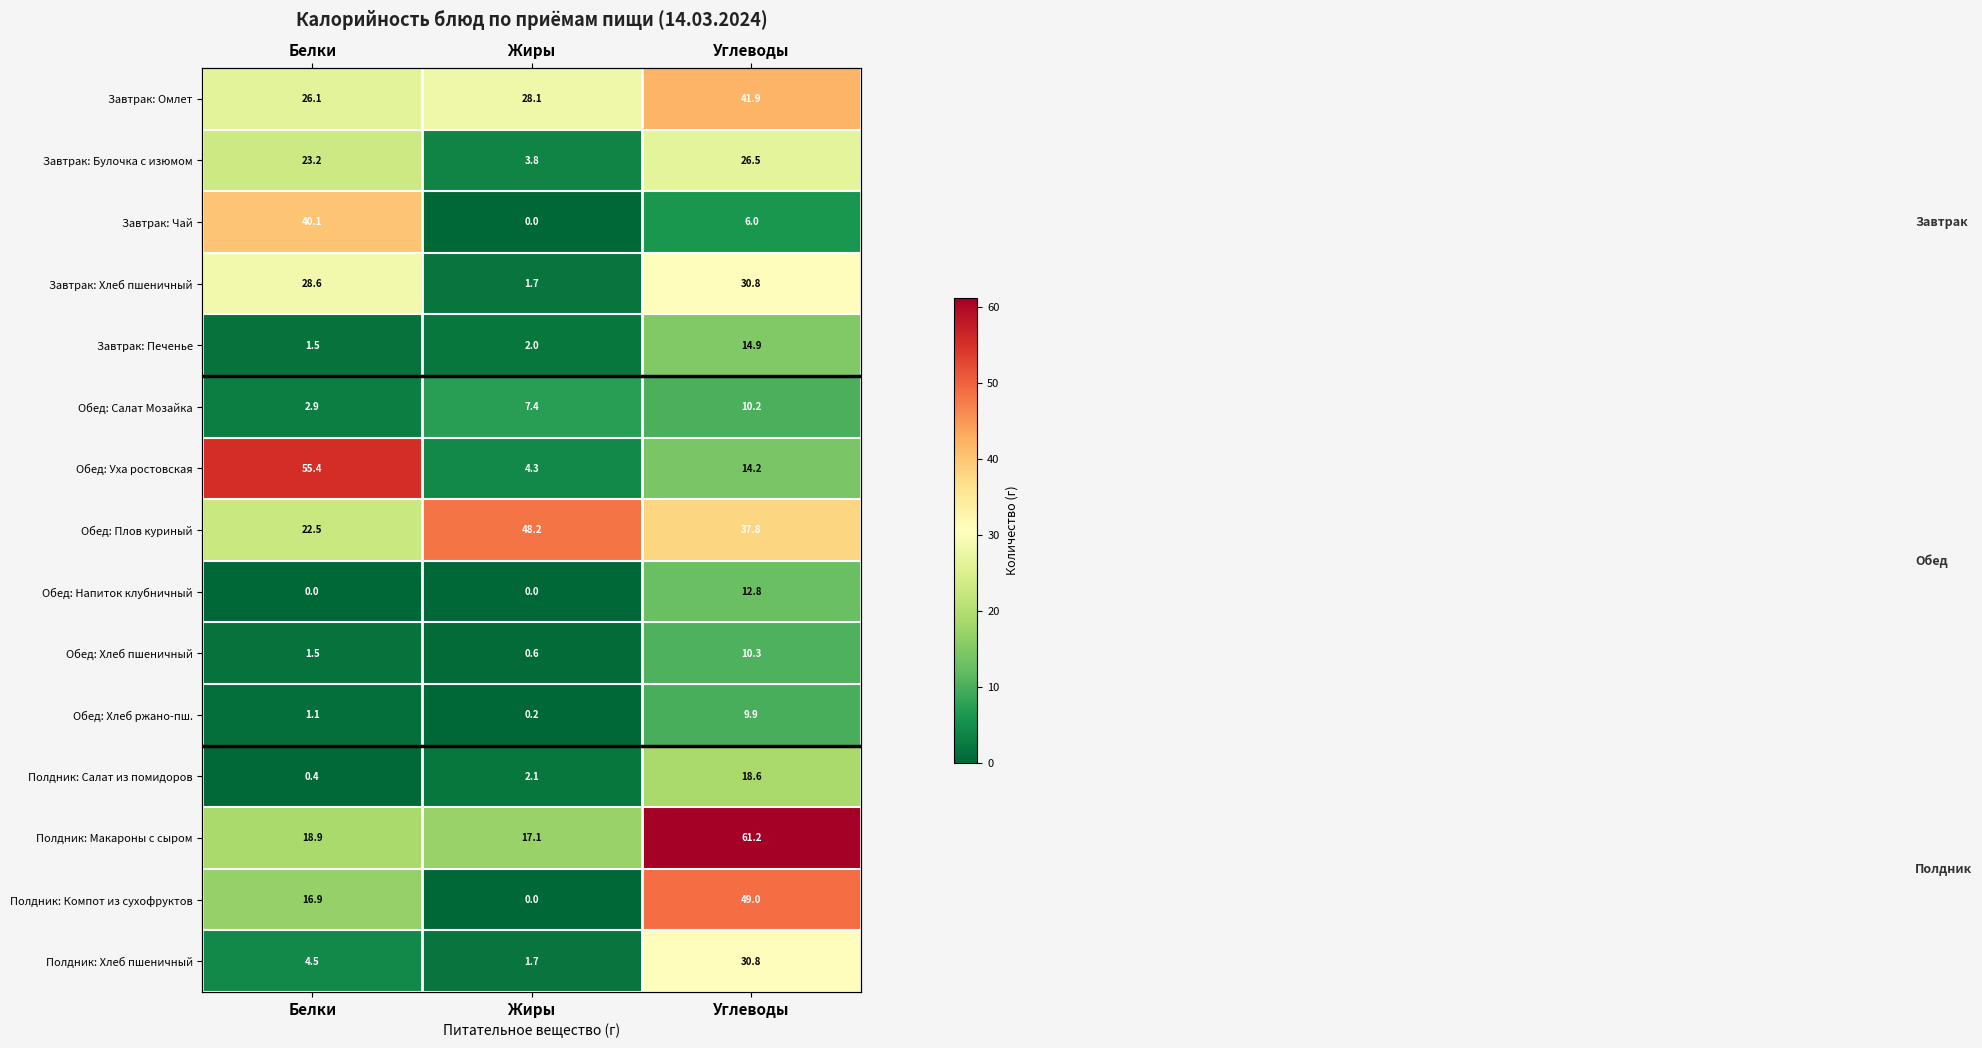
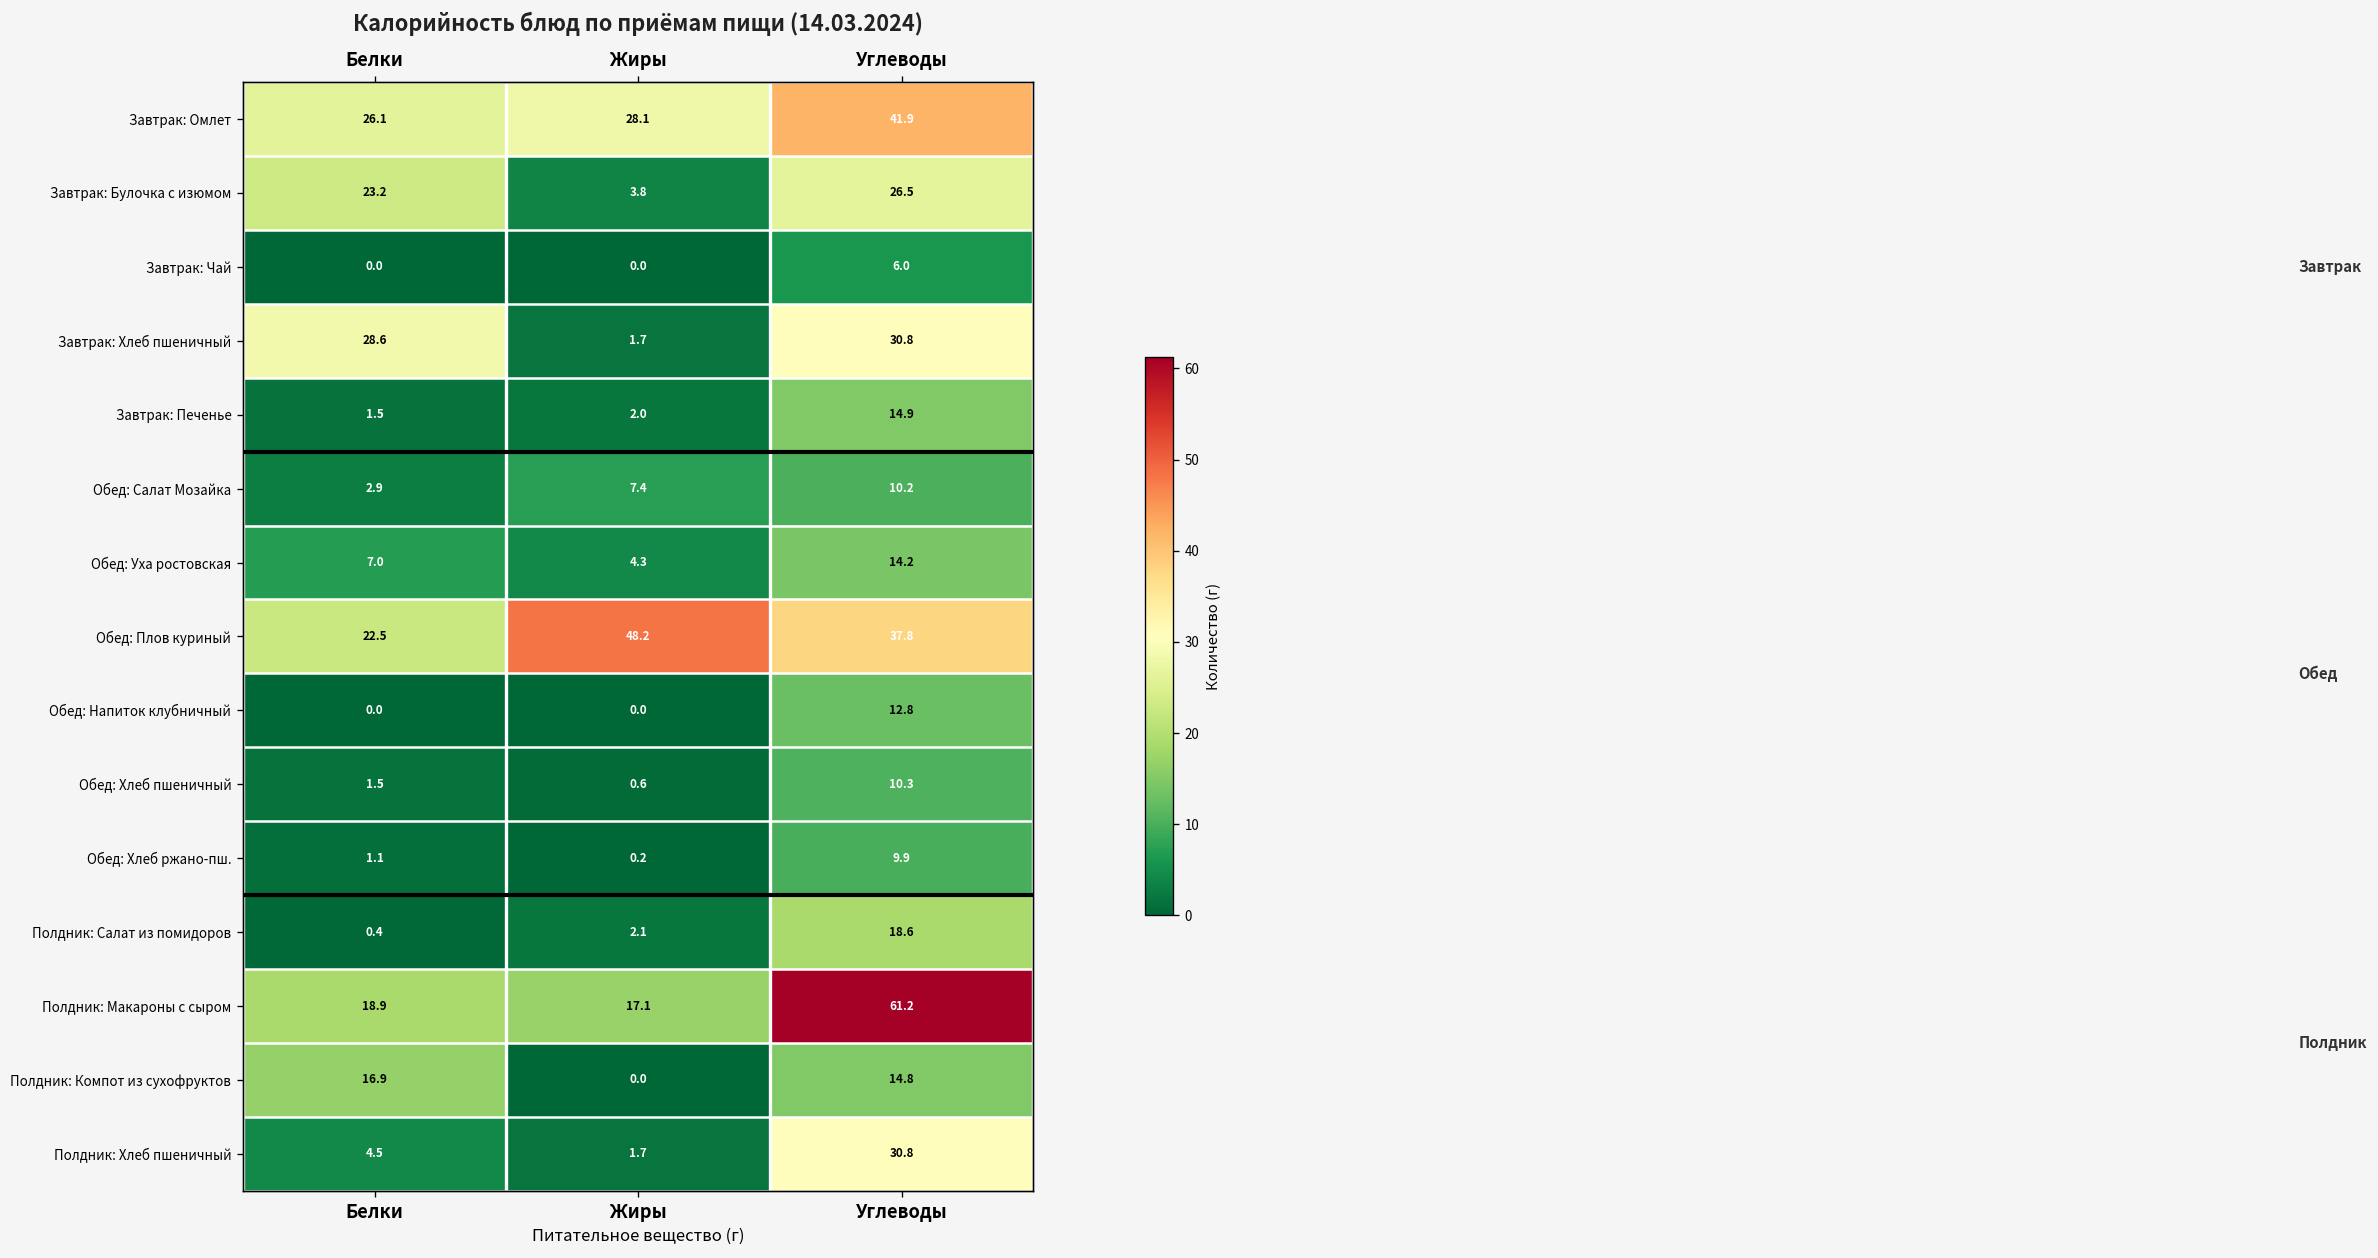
  {
    "Завтрак: Омлет": {
      "Белки": 26.1,
      "Жиры": 28.1,
      "Углеводы": 41.9
    },
    "Завтрак: Булочка с изюмом": {
      "Белки": 23.2,
      "Жиры": 3.8,
      "Углеводы": 26.5
    },
    "Завтрак: Чай": {
-     "Белки": 40.1,
+     "Белки": 0.0,
      "Жиры": 0.0,
      "Углеводы": 6.0
    },
    "Завтрак: Хлеб пшеничный": {
      "Белки": 28.6,
      "Жиры": 1.7,
      "Углеводы": 30.8
    },
    "Завтрак: Печенье": {
      "Белки": 1.5,
      "Жиры": 2.0,
      "Углеводы": 14.9
    },
    "Обед: Салат Мозайка": {
      "Белки": 2.9,
      "Жиры": 7.4,
      "Углеводы": 10.2
    },
    "Обед: Уха ростовская": {
-     "Белки": 55.4,
+     "Белки": 7.0,
      "Жиры": 4.3,
      "Углеводы": 14.2
    },
    "Обед: Плов куриный": {
      "Белки": 22.5,
      "Жиры": 48.2,
      "Углеводы": 37.8
    },
    "Обед: Напиток клубничный": {
      "Белки": 0.0,
      "Жиры": 0.0,
      "Углеводы": 12.8
    },
    "Обед: Хлеб пшеничный": {
      "Белки": 1.5,
      "Жиры": 0.6,
      "Углеводы": 10.3
    },
    "Обед: Хлеб ржано-пш.": {
      "Белки": 1.1,
      "Жиры": 0.2,
      "Углеводы": 9.9
    },
    "Полдник: Салат из помидоров": {
      "Белки": 0.4,
      "Жиры": 2.1,
      "Углеводы": 18.6
    },
    "Полдник: Макароны с сыром": {
      "Белки": 18.9,
      "Жиры": 17.1,
      "Углеводы": 61.2
    },
    "Полдник: Компот из сухофруктов": {
      "Белки": 16.9,
      "Жиры": 0.0,
-     "Углеводы": 49.0
+     "Углеводы": 14.8
    },
    "Полдник: Хлеб пшеничный": {
      "Белки": 4.5,
      "Жиры": 1.7,
      "Углеводы": 30.8
    }
  }
